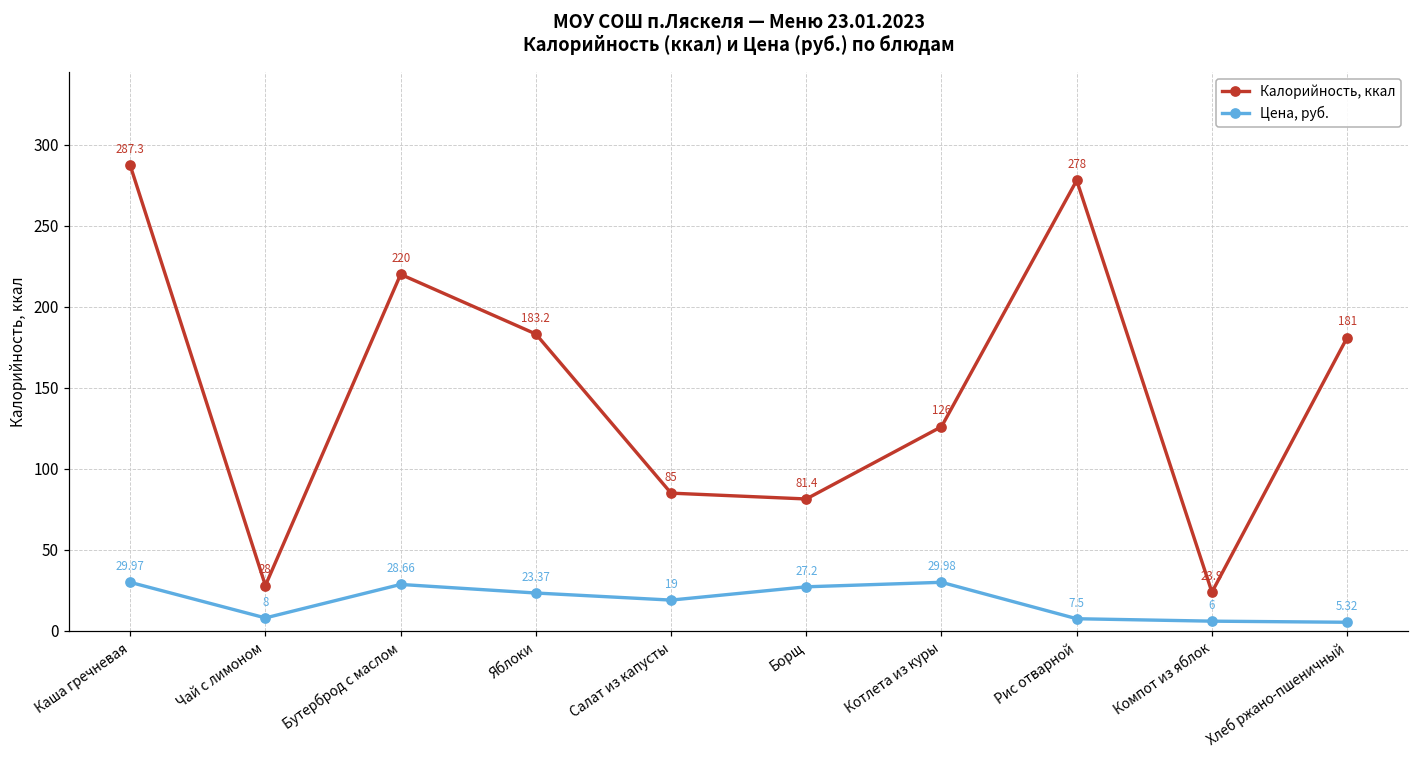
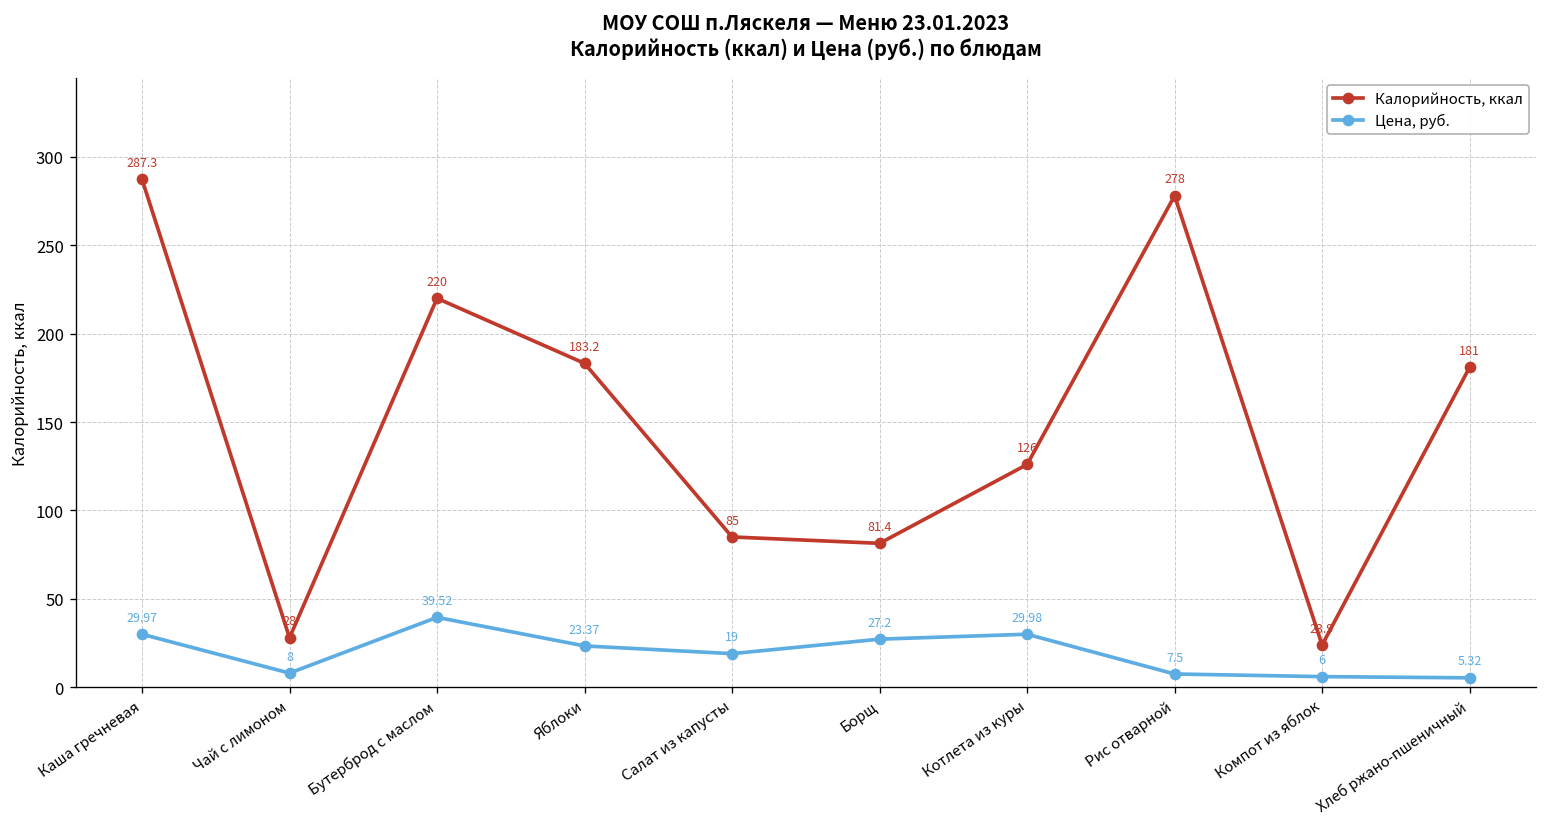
  {
    "Калорийность, ккал": {
      "Каша гречневая": 287.3,
      "Чай с лимоном": 28,
      "Бутерброд с маслом": 220,
      "Яблоки": 183.2,
      "Салат из капусты": 85,
      "Борщ": 81.4,
      "Котлета из куры": 126,
      "Рис отварной": 278,
      "Компот из яблок": 23.9,
      "Хлеб ржано-пшеничный": 181
    },
    "Цена, руб.": {
      "Каша гречневая": 29.97,
      "Чай с лимоном": 8,
-     "Бутерброд с маслом": 28.66,
+     "Бутерброд с маслом": 39.52,
      "Яблоки": 23.37,
      "Салат из капусты": 19,
      "Борщ": 27.2,
      "Котлета из куры": 29.98,
      "Рис отварной": 7.5,
      "Компот из яблок": 6,
      "Хлеб ржано-пшеничный": 5.32
    }
  }
